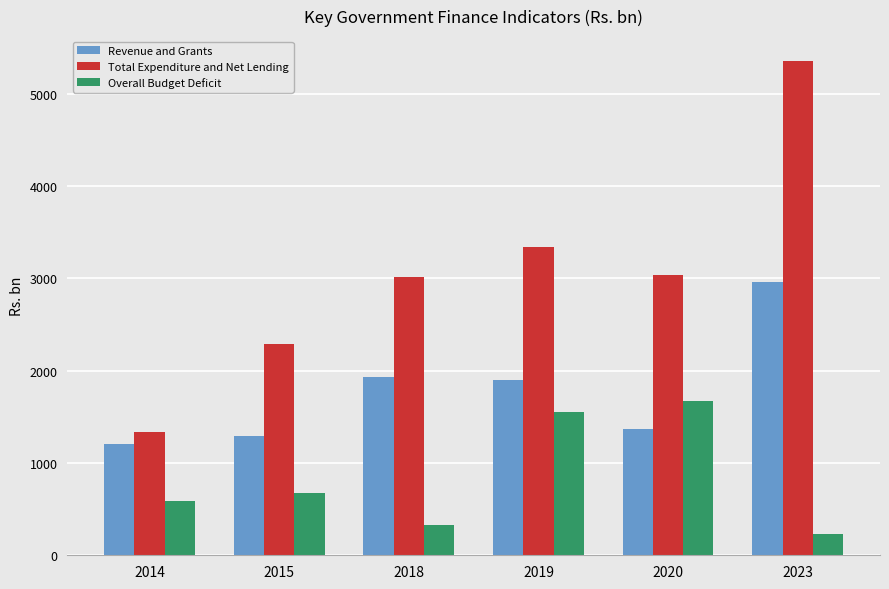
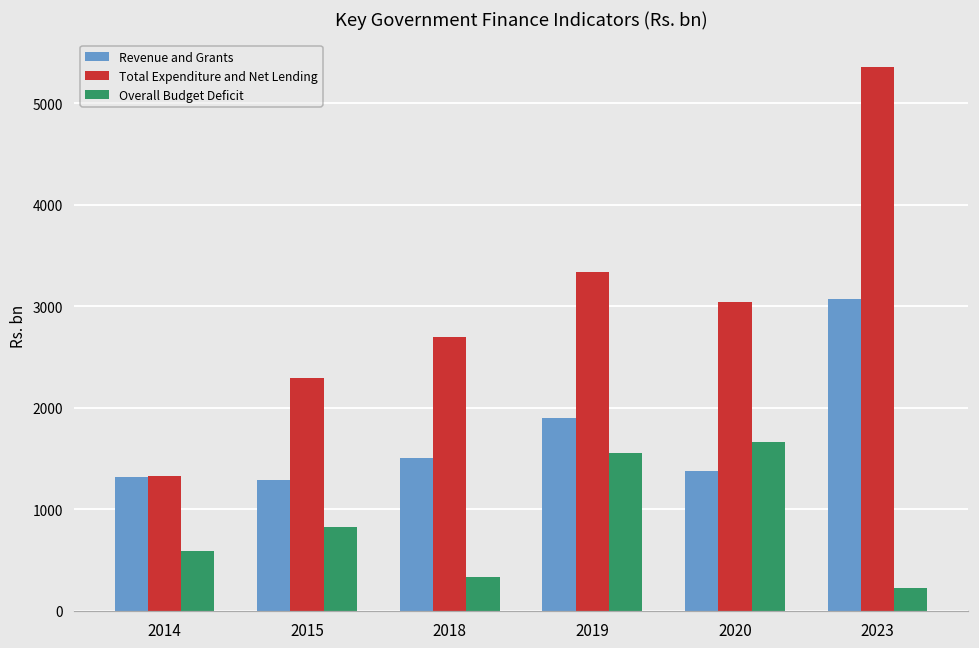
  {
    "Revenue and Grants": {
-     "2014": 1200,
+     "2014": 1300,
      "2015": 1300,
-     "2018": 1900,
+     "2018": 1500,
      "2019": 1900,
      "2020": 1400,
-     "2023": 3000
+     "2023": 3100
    },
    "Total Expenditure and Net Lending": {
      "2014": 1300,
      "2015": 2300,
-     "2018": 3000,
+     "2018": 2700,
      "2019": 3300,
      "2020": 3000,
      "2023": 5400
    },
    "Overall Budget Deficit": {
      "2014": 600,
-     "2015": 700,
+     "2015": 800,
      "2018": 300,
      "2019": 1600,
      "2020": 1700,
      "2023": 200
    }
  }
